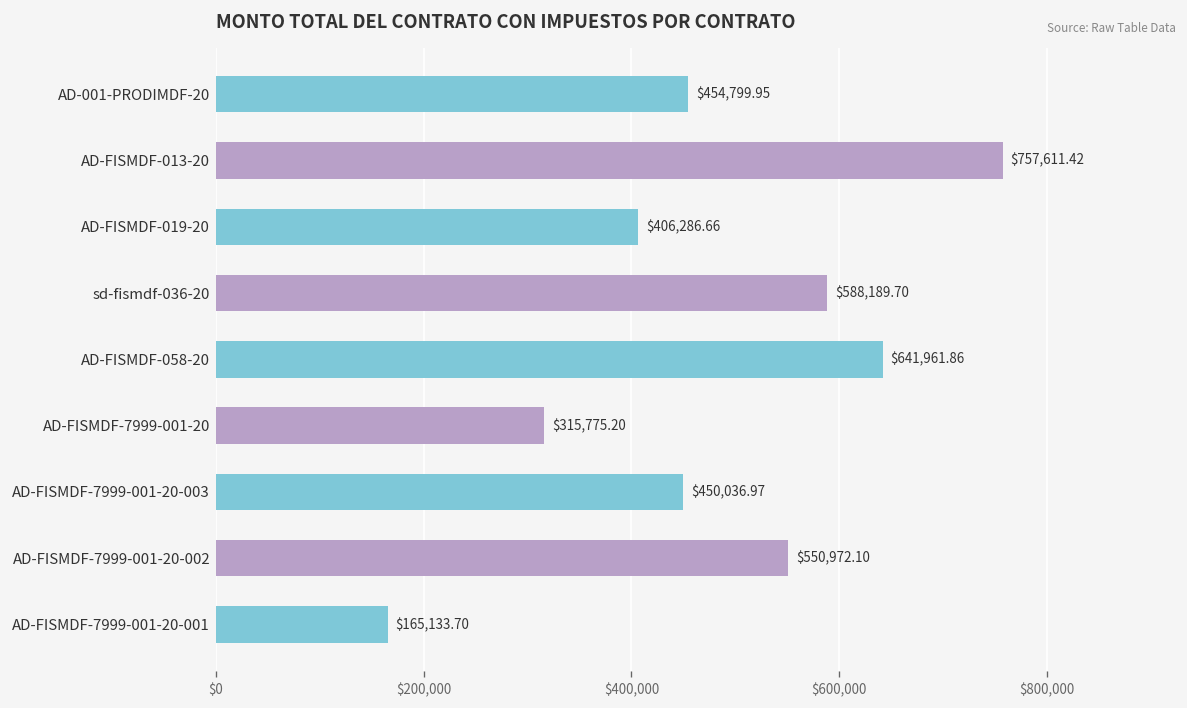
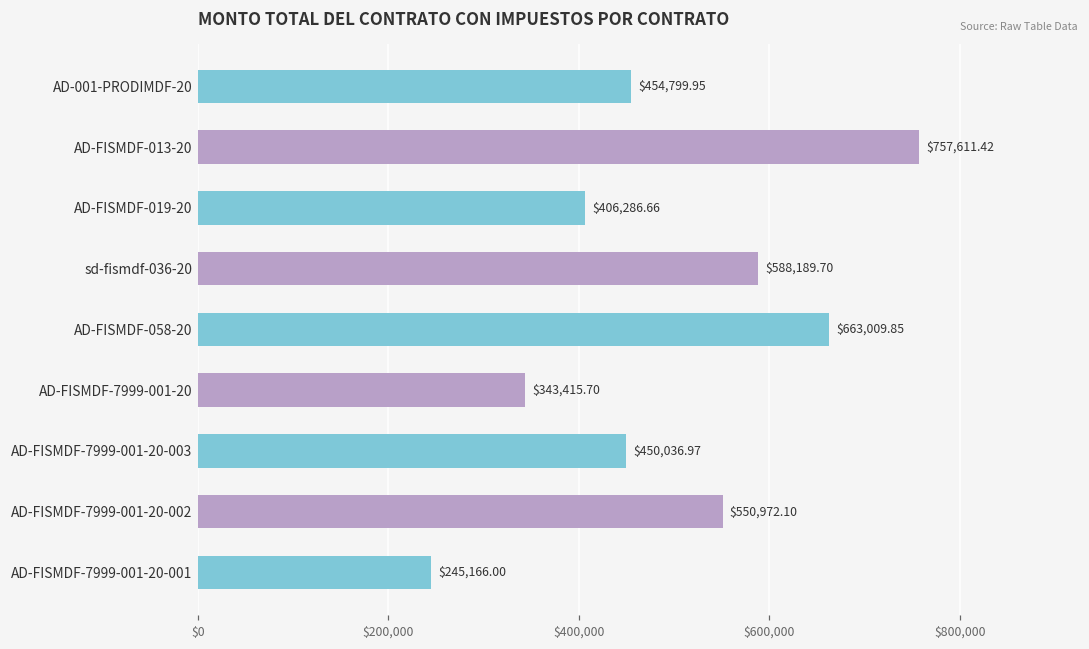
  {
    "AD-001-PRODIMDF-20": "$454,799.95",
    "AD-FISMDF-013-20": "$757,611.42",
    "AD-FISMDF-019-20": "$406,286.66",
    "sd-fismdf-036-20": "$588,189.70",
-   "AD-FISMDF-058-20": "$641,961.86",
-   "AD-FISMDF-7999-001-20": "$315,775.20",
+   "AD-FISMDF-058-20": "$663,009.85",
+   "AD-FISMDF-7999-001-20": "$343,415.70",
    "AD-FISMDF-7999-001-20-003": "$450,036.97",
    "AD-FISMDF-7999-001-20-002": "$550,972.10",
-   "AD-FISMDF-7999-001-20-001": "$165,133.70"
+   "AD-FISMDF-7999-001-20-001": "$245,166.00"
  }
